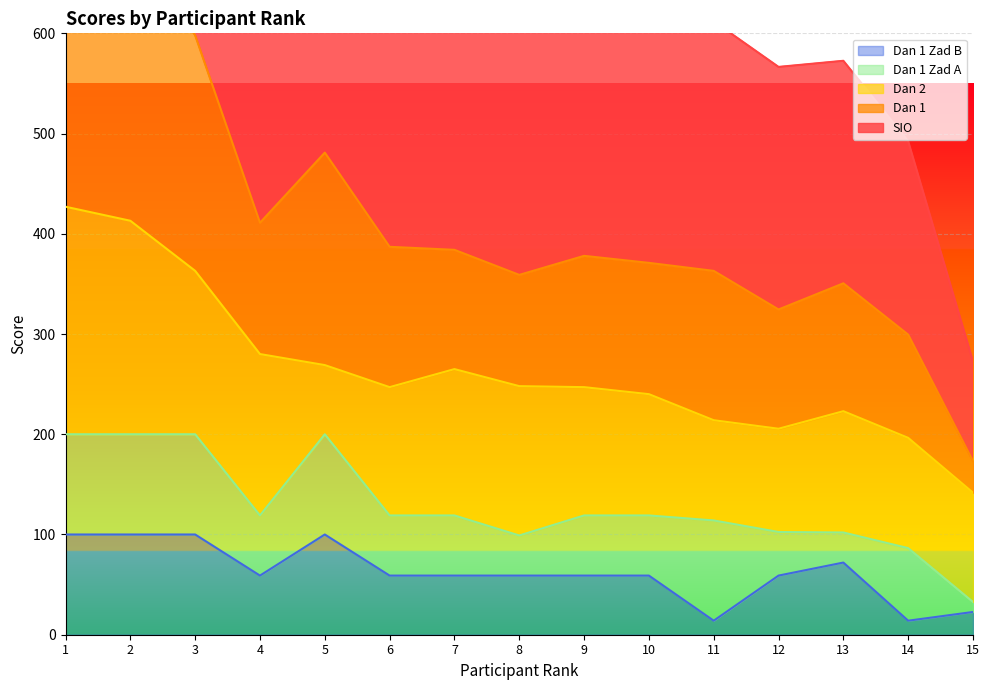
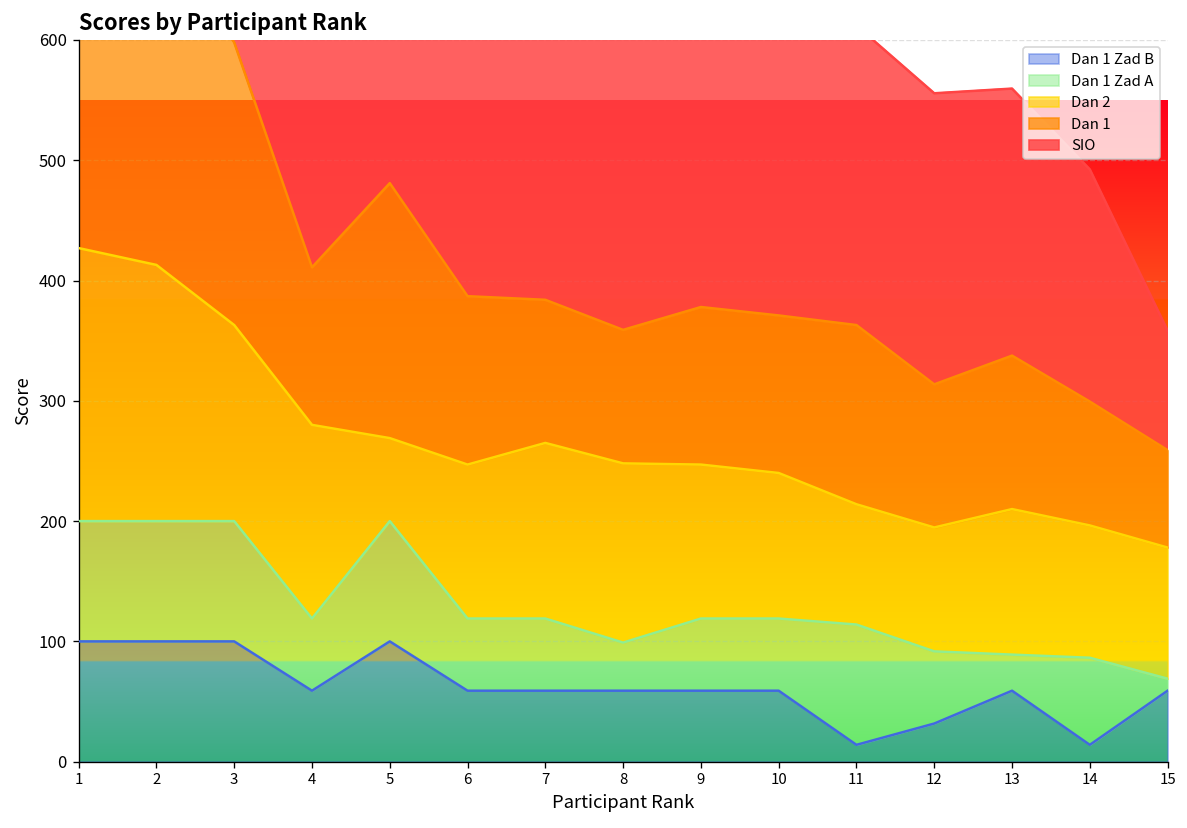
  {
    "Dan 1 Zad B": {
      "1": 100,
      "2": 100,
      "3": 100,
      "4": 59,
      "5": 100,
      "6": 59,
      "7": 59,
      "8": 59,
      "9": 59,
      "10": 59,
      "11": 14,
-     "12": 59,
-     "13": 72,
+     "12": 32,
+     "13": 59,
      "14": 14,
-     "15": 23
+     "15": 59
    },
    "Dan 1 Zad A": {
      "1": 100,
      "2": 100,
      "3": 100,
      "4": 60,
      "5": 100,
      "6": 60,
      "7": 60,
      "8": 40,
      "9": 60,
      "10": 60,
      "11": 100,
-     "12": 44,
+     "12": 60,
      "13": 30,
      "14": 72,
      "15": 10
    },
    "Dan 2": {
      "1": 227,
      "2": 213,
      "3": 163,
      "4": 161,
      "5": 69,
      "6": 128,
      "7": 146,
      "8": 149,
      "9": 128,
      "10": 121,
      "11": 100,
      "12": 103,
      "13": 121,
      "14": 110,
      "15": 109
    },
    "Dan 1": {
      "3": 235,
      "4": 131,
      "5": 212,
      "6": 140,
      "7": 119,
      "8": 111,
      "9": 131,
      "10": 131,
      "11": 149,
      "12": 119,
      "13": 128,
      "14": 103,
-     "15": 32
+     "15": 81
    },
    "SIO": {
      "12": 242,
      "13": 222,
      "14": 193,
      "15": 99
    }
  }
